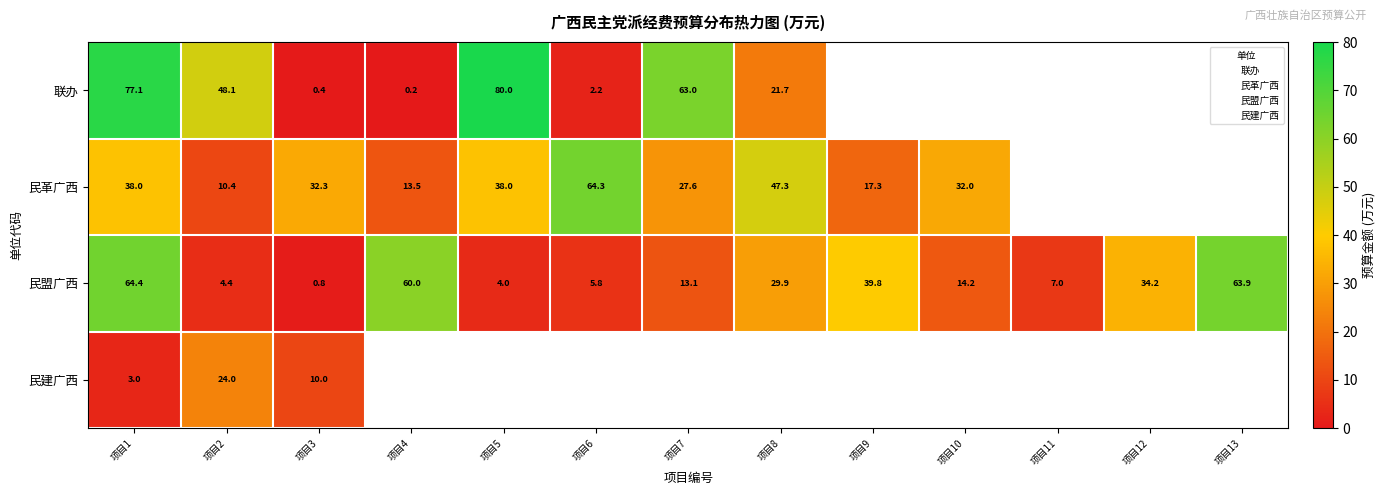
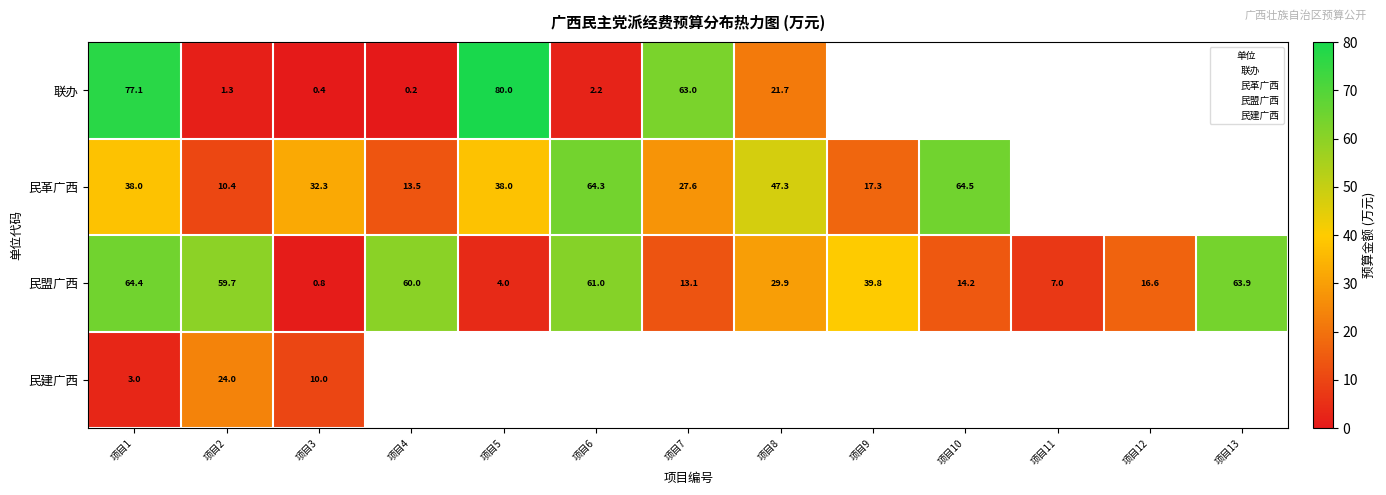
  {
    "联办": {
      "项目1": 77.1,
-     "项目2": 48.1,
+     "项目2": 1.3,
      "项目3": 0.4,
      "项目4": 0.2,
      "项目5": 80.0,
      "项目6": 2.2,
      "项目7": 63.0,
      "项目8": 21.7
    },
    "民革广西": {
      "项目1": 38.0,
      "项目2": 10.4,
      "项目3": 32.3,
      "项目4": 13.5,
      "项目5": 38.0,
      "项目6": 64.3,
      "项目7": 27.6,
      "项目8": 47.3,
      "项目9": 17.3,
-     "项目10": 32.0
+     "项目10": 64.5
    },
    "民盟广西": {
      "项目1": 64.4,
-     "项目2": 4.4,
+     "项目2": 59.7,
      "项目3": 0.8,
      "项目4": 60.0,
      "项目5": 4.0,
-     "项目6": 5.8,
+     "项目6": 61.0,
      "项目7": 13.1,
      "项目8": 29.9,
      "项目9": 39.8,
      "项目10": 14.2,
      "项目11": 7.0,
-     "项目12": 34.2,
+     "项目12": 16.6,
      "项目13": 63.9
    },
    "民建广西": {
      "项目1": 3.0,
      "项目2": 24.0,
      "项目3": 10.0
    }
  }
